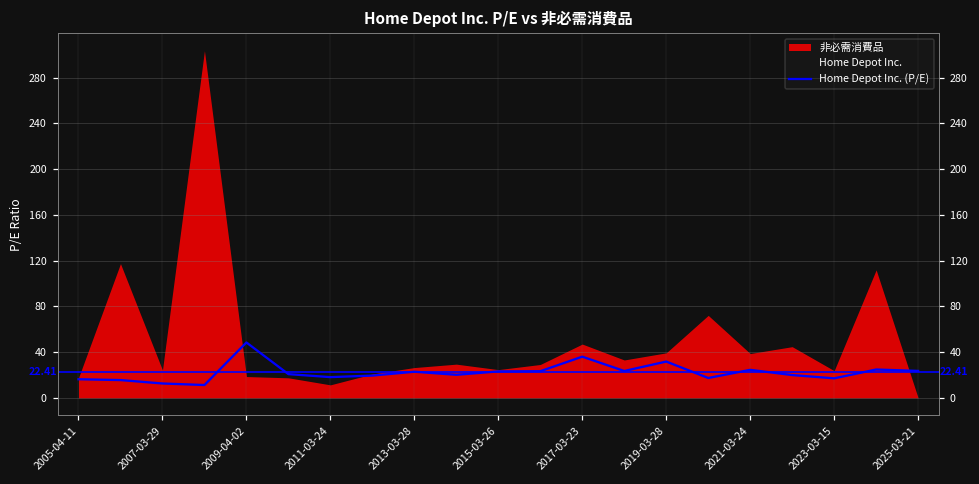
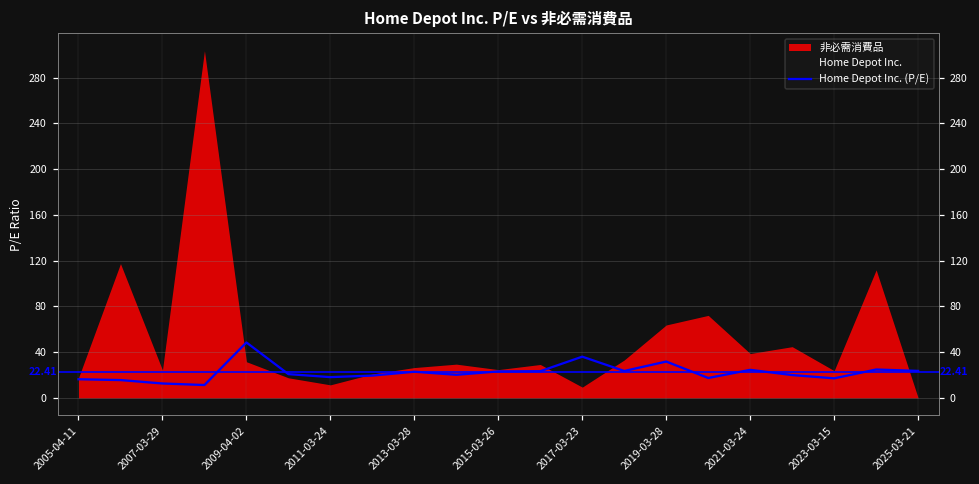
  {
    "非必需消費品": {
      "2007-03-29": 24,
-     "2009-04-02": 19,
+     "2009-04-02": 32,
      "2011-03-24": 11,
      "2013-03-28": 27,
-     "2017-03-23": 47,
-     "2019-03-28": 39,
+     "2017-03-23": 9,
+     "2019-03-28": 64,
      "2021-03-24": 39,
      "2023-03-15": 24,
      "2025-03-21": 0
    },
    "Home Depot Inc.": {
      "2007-03-29": 13,
      "2009-04-02": 48,
      "2011-03-24": 18,
      "2013-03-28": 23,
      "2017-03-23": 36,
      "2019-03-28": 32,
      "2021-03-24": 25,
      "2023-03-15": 17
    }
  }
